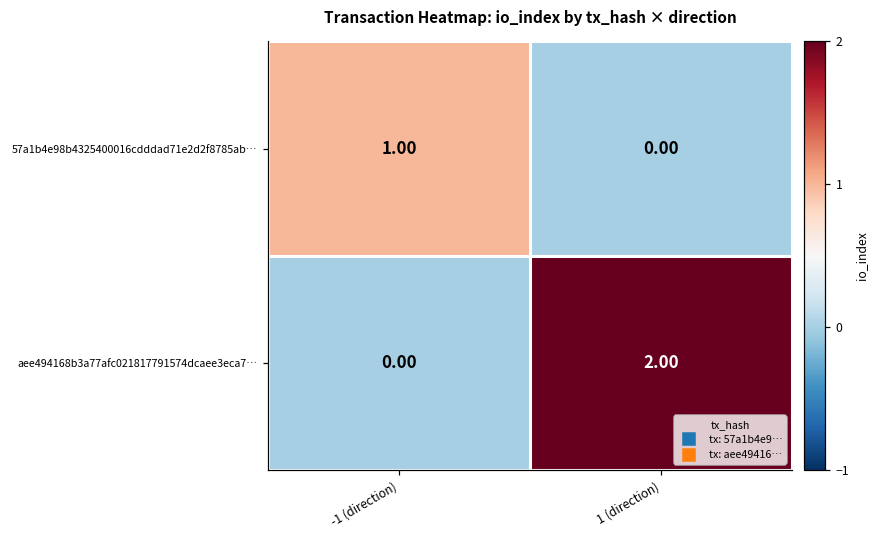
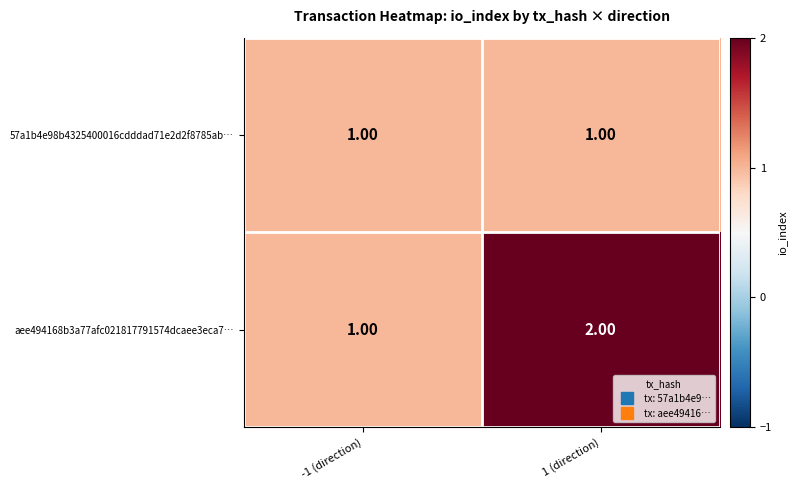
  {
    "57a1b4e98b4325400016cdddad71e2d2f8785ab…": {
      "-1 (direction)": 1.00,
-     "1 (direction)": 0.00
+     "1 (direction)": 1.00
    },
    "aee494168b3a77afc021817791574dcaee3eca7…": {
-     "-1 (direction)": 0.00,
+     "-1 (direction)": 1.00,
      "1 (direction)": 2.00
    }
  }
